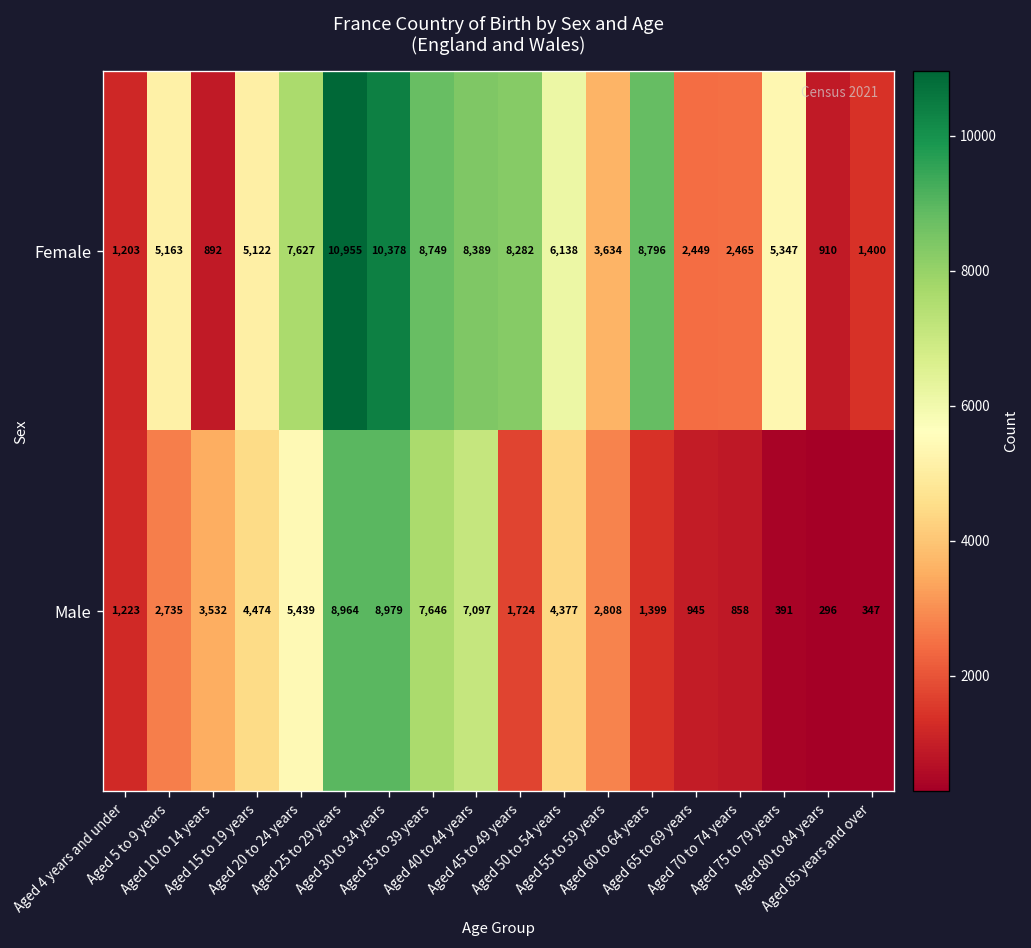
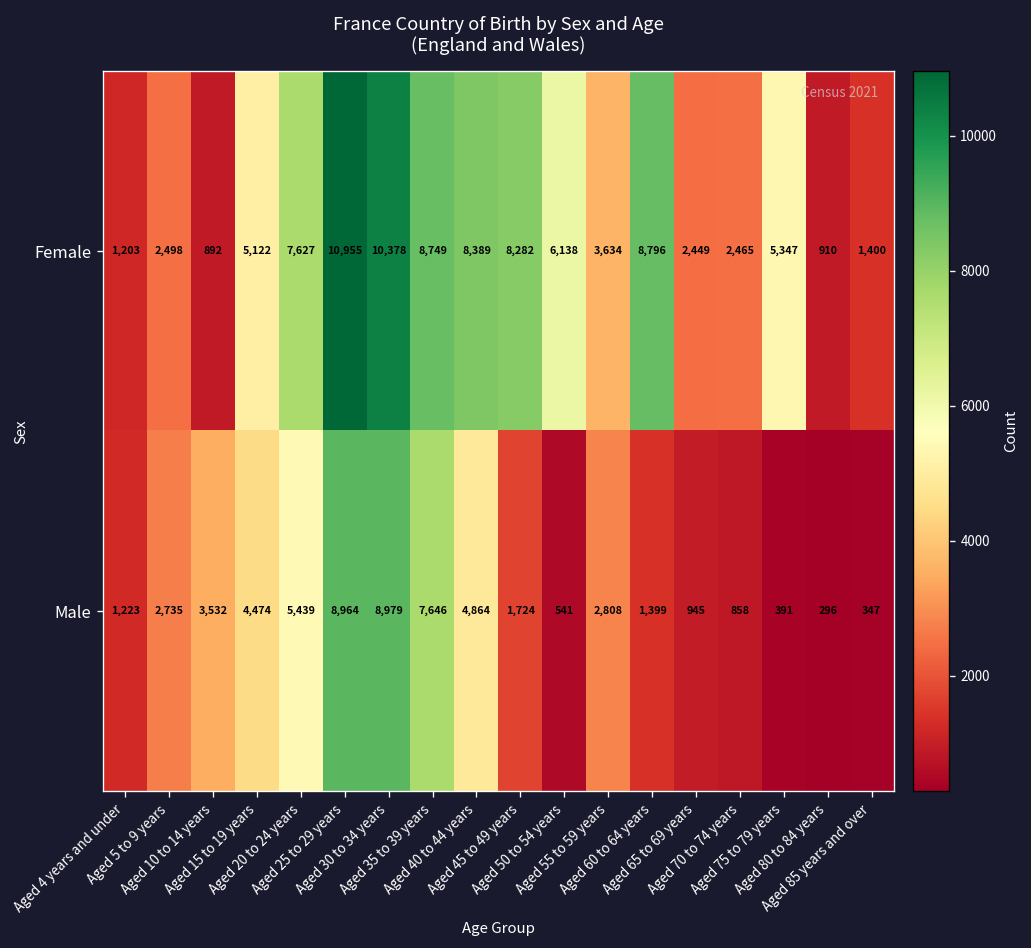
  {
    "Female": {
      "Aged 4 years and under": "1,203",
-     "Aged 5 to 9 years": "5,163",
+     "Aged 5 to 9 years": "2,498",
      "Aged 10 to 14 years": "892",
      "Aged 15 to 19 years": "5,122",
      "Aged 20 to 24 years": "7,627",
      "Aged 25 to 29 years": "10,955",
      "Aged 30 to 34 years": "10,378",
      "Aged 35 to 39 years": "8,749",
      "Aged 40 to 44 years": "8,389",
      "Aged 45 to 49 years": "8,282",
      "Aged 50 to 54 years": "6,138",
      "Aged 55 to 59 years": "3,634",
      "Aged 60 to 64 years": "8,796",
      "Aged 65 to 69 years": "2,449",
      "Aged 70 to 74 years": "2,465",
      "Aged 75 to 79 years": "5,347",
      "Aged 85 years and over": "1,400"
    },
    "Male": {
      "Aged 4 years and under": "1,223",
      "Aged 5 to 9 years": "2,735",
      "Aged 10 to 14 years": "3,532",
      "Aged 15 to 19 years": "4,474",
      "Aged 20 to 24 years": "5,439",
      "Aged 25 to 29 years": "8,964",
      "Aged 30 to 34 years": "8,979",
      "Aged 35 to 39 years": "7,646",
-     "Aged 40 to 44 years": "7,097",
+     "Aged 40 to 44 years": "4,864",
      "Aged 45 to 49 years": "1,724",
-     "Aged 50 to 54 years": "4,377",
+     "Aged 50 to 54 years": "541",
      "Aged 55 to 59 years": "2,808",
      "Aged 60 to 64 years": "1,399",
      "Aged 65 to 69 years": "945",
      "Aged 70 to 74 years": "858",
      "Aged 75 to 79 years": "391",
      "Aged 80 to 84 years": "296",
      "Aged 85 years and over": "347"
    }
  }
